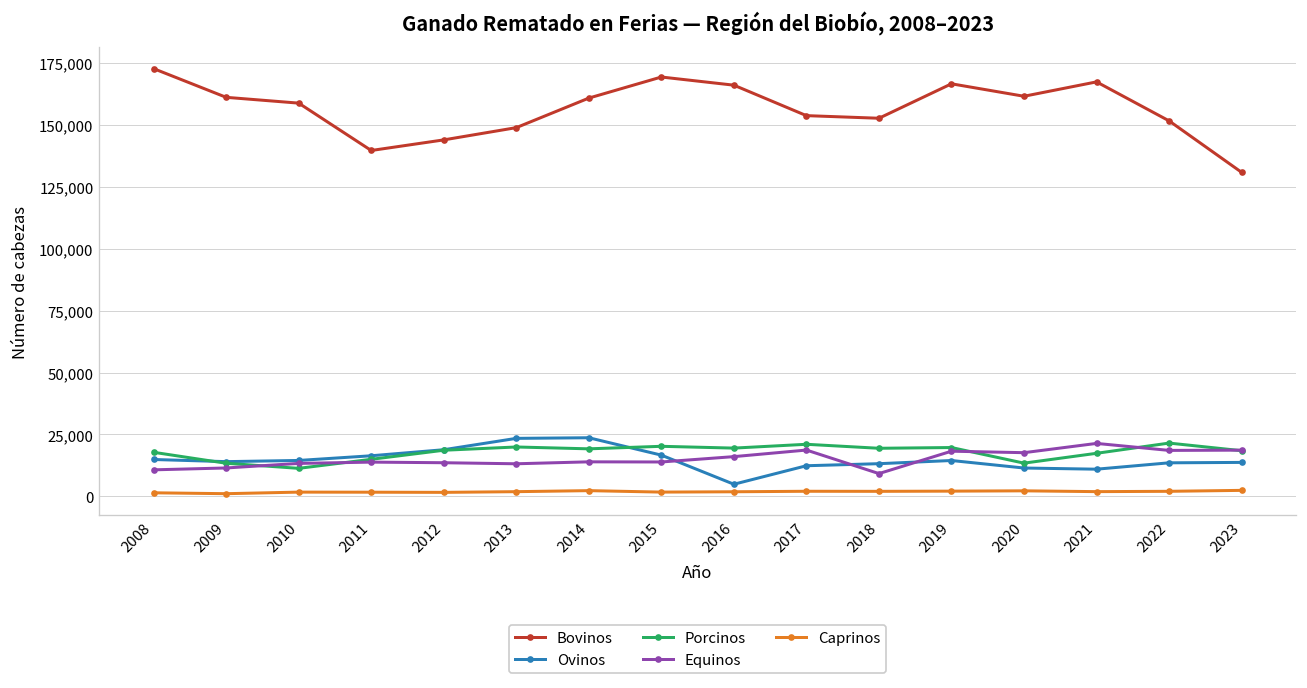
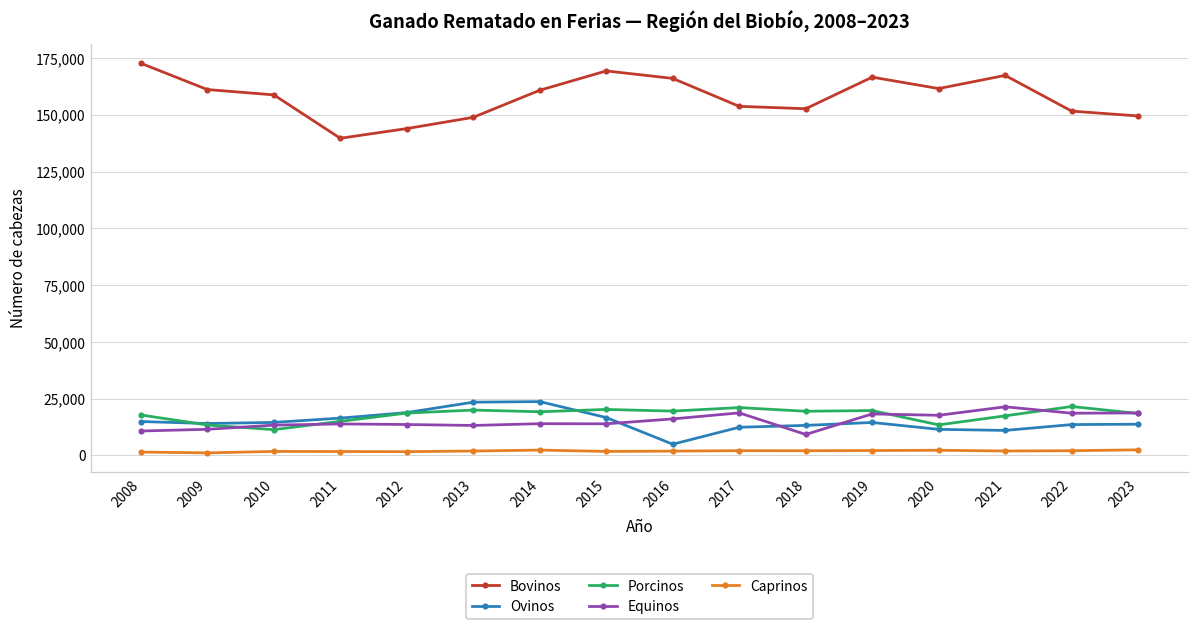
  {
    "Bovinos": {
      "2008": "173,000",
      "2009": "161,000",
      "2010": "159,000",
      "2011": "140,000",
      "2012": "144,000",
      "2013": "149,000",
      "2014": "161,000",
      "2015": "169,000",
      "2016": "166,000",
      "2017": "154,000",
      "2018": "153,000",
      "2019": "167,000",
      "2020": "162,000",
      "2021": "167,000",
      "2022": "152,000",
-     "2023": "131,000"
+     "2023": "149,000"
    },
    "Ovinos": {
      "2008": "15,000",
      "2011": "16,000",
      "2013": "23,000",
      "2014": "24,000",
      "2015": "17,000",
      "2016": "5,000",
      "2017": "12,000",
      "2018": "13,000",
      "2019": "14,000",
      "2020": "11,000",
      "2021": "11,000",
      "2022": "14,000",
      "2023": "14,000"
    },
    "Porcinos": {
      "2008": "18,000",
      "2010": "11,000",
      "2013": "20,000",
      "2014": "19,000",
      "2015": "20,000",
      "2016": "19,000",
      "2017": "21,000",
      "2018": "19,000",
      "2019": "20,000",
      "2020": "13,000",
      "2021": "17,000",
      "2022": "22,000"
    },
    "Equinos": {
      "2008": "11,000",
      "2009": "11,000",
      "2012": "14,000",
      "2013": "13,000",
      "2014": "14,000",
      "2015": "14,000",
      "2016": "16,000",
      "2017": "19,000",
      "2018": "9,000",
      "2019": "18,000",
      "2020": "18,000",
      "2021": "21,000",
      "2022": "19,000"
    },
    "Caprinos": {
      "2008": "1,000",
      "2009": "1,000",
      "2010": "2,000",
      "2011": "2,000",
      "2012": "2,000",
      "2013": "2,000",
      "2014": "2,000",
      "2015": "2,000",
      "2016": "2,000",
      "2017": "2,000",
      "2018": "2,000",
      "2019": "2,000",
      "2020": "2,000",
      "2021": "2,000",
      "2022": "2,000",
      "2023": "2,000"
    }
  }
